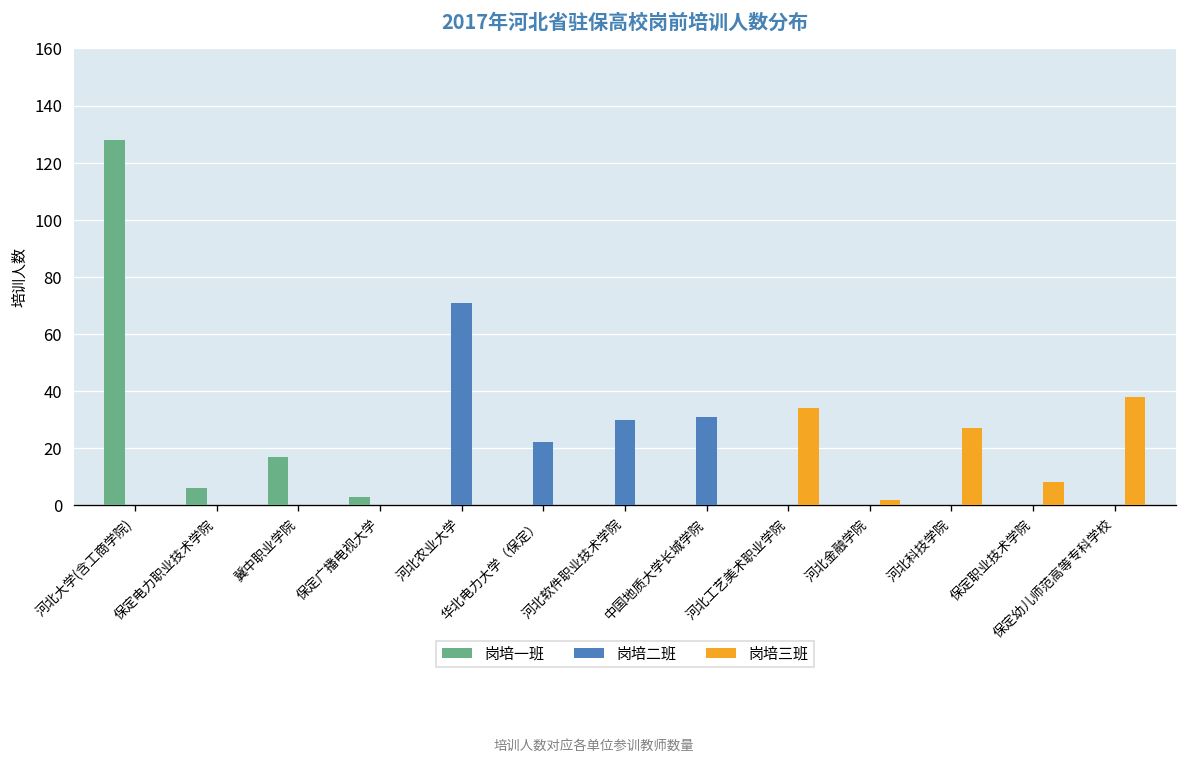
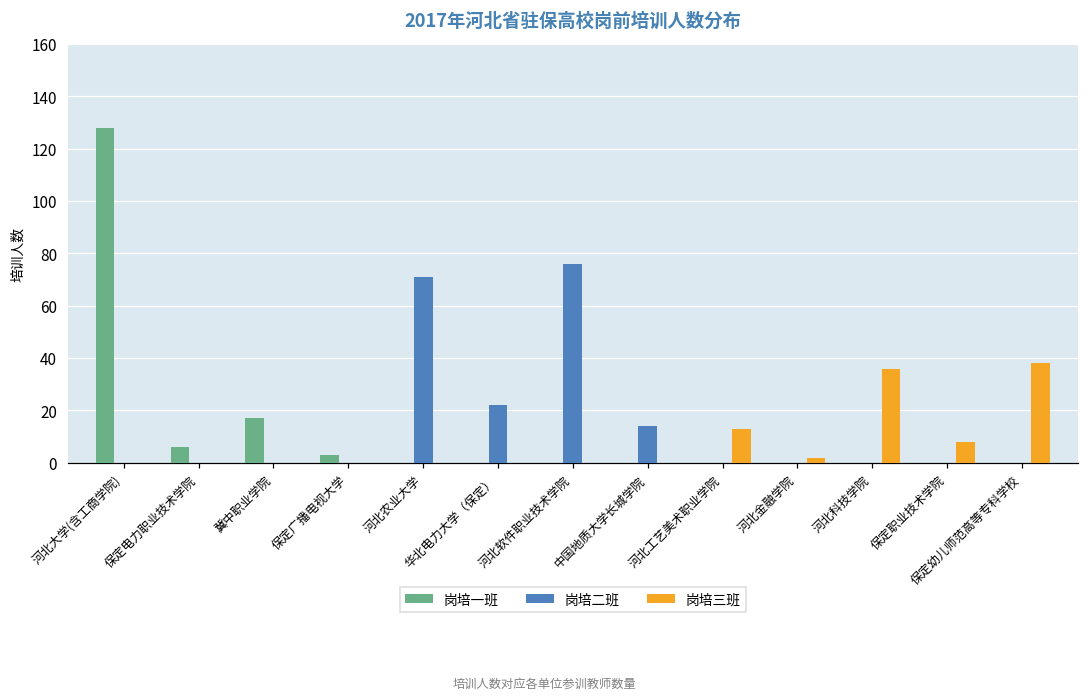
  {
    "岗培一班": {
      "河北大学(含工商学院)": 128,
      "保定电力职业技术学院": 6,
      "冀中职业学院": 17,
      "保定广播电视大学": 3,
      "河北农业大学": 0,
      "华北电力大学（保定）": 0,
      "河北软件职业技术学院": 0,
      "中国地质大学长城学院": 0,
      "河北工艺美术职业学院": 0,
      "河北金融学院": 0,
      "河北科技学院": 0,
      "保定职业技术学院": 0,
      "保定幼儿师范高等专科学校": 0
    },
    "岗培二班": {
      "河北大学(含工商学院)": 0,
      "保定电力职业技术学院": 0,
      "冀中职业学院": 0,
      "保定广播电视大学": 0,
      "河北农业大学": 71,
      "华北电力大学（保定）": 22,
-     "河北软件职业技术学院": 30,
-     "中国地质大学长城学院": 31,
+     "河北软件职业技术学院": 76,
+     "中国地质大学长城学院": 14,
      "河北工艺美术职业学院": 0,
      "河北金融学院": 0,
      "河北科技学院": 0,
      "保定职业技术学院": 0,
      "保定幼儿师范高等专科学校": 0
    },
    "岗培三班": {
      "河北大学(含工商学院)": 0,
      "保定电力职业技术学院": 0,
      "冀中职业学院": 0,
      "保定广播电视大学": 0,
      "河北农业大学": 0,
      "华北电力大学（保定）": 0,
      "河北软件职业技术学院": 0,
      "中国地质大学长城学院": 0,
-     "河北工艺美术职业学院": 34,
+     "河北工艺美术职业学院": 13,
      "河北金融学院": 2,
-     "河北科技学院": 27,
+     "河北科技学院": 36,
      "保定职业技术学院": 8,
      "保定幼儿师范高等专科学校": 38
    }
  }
